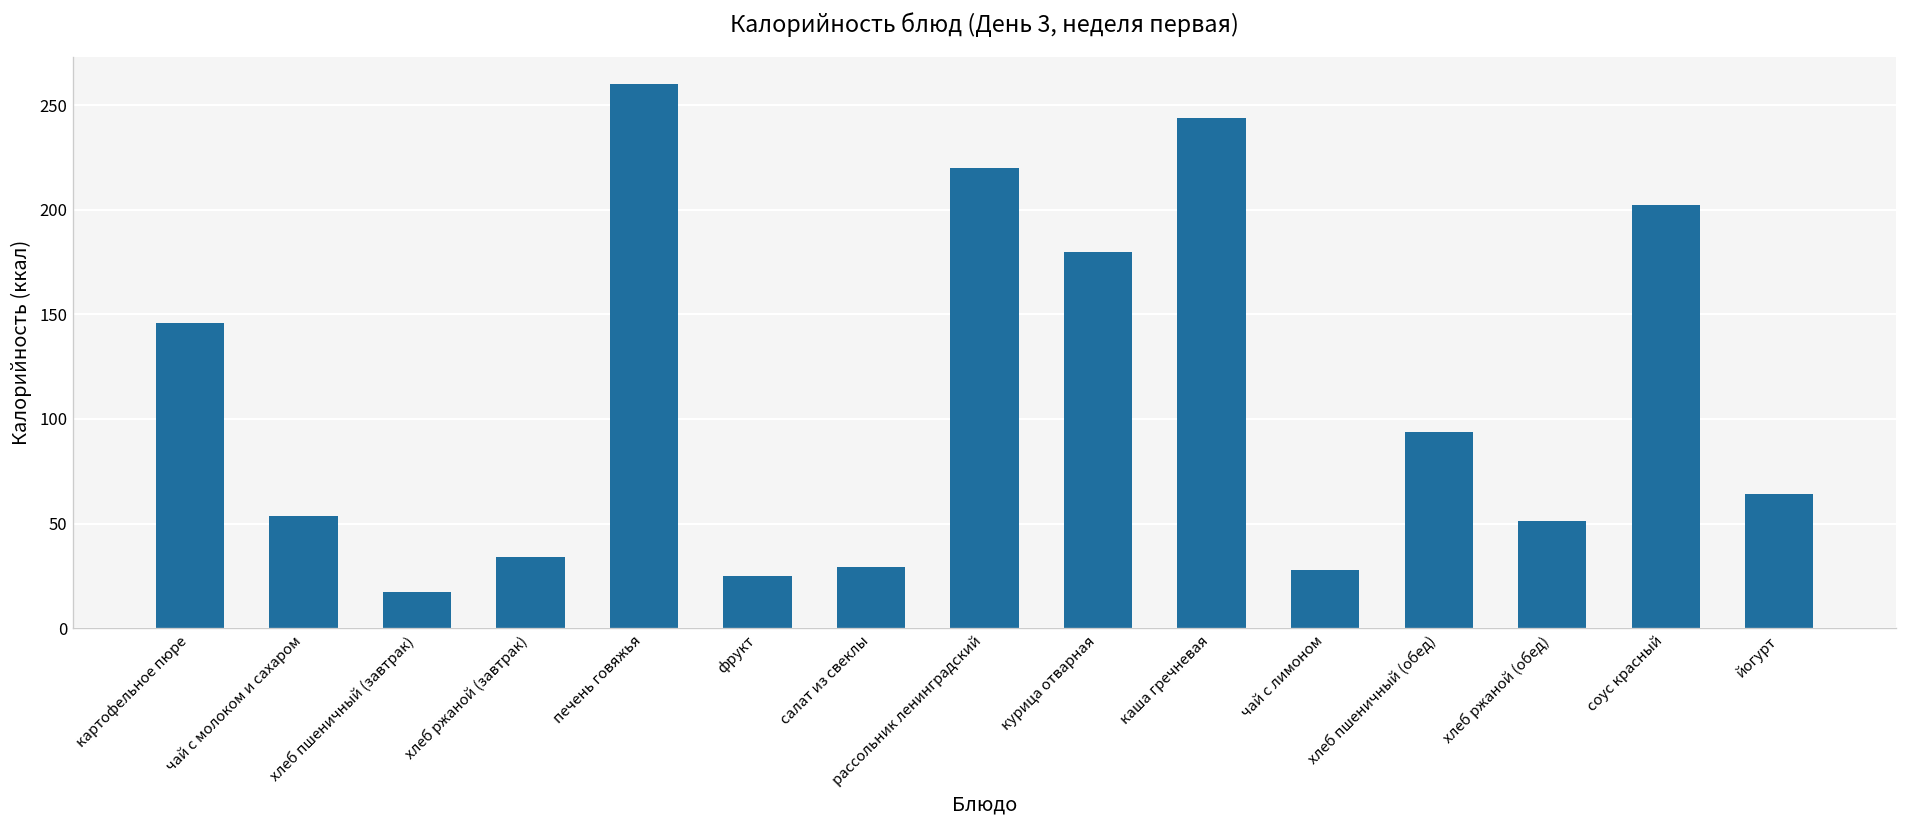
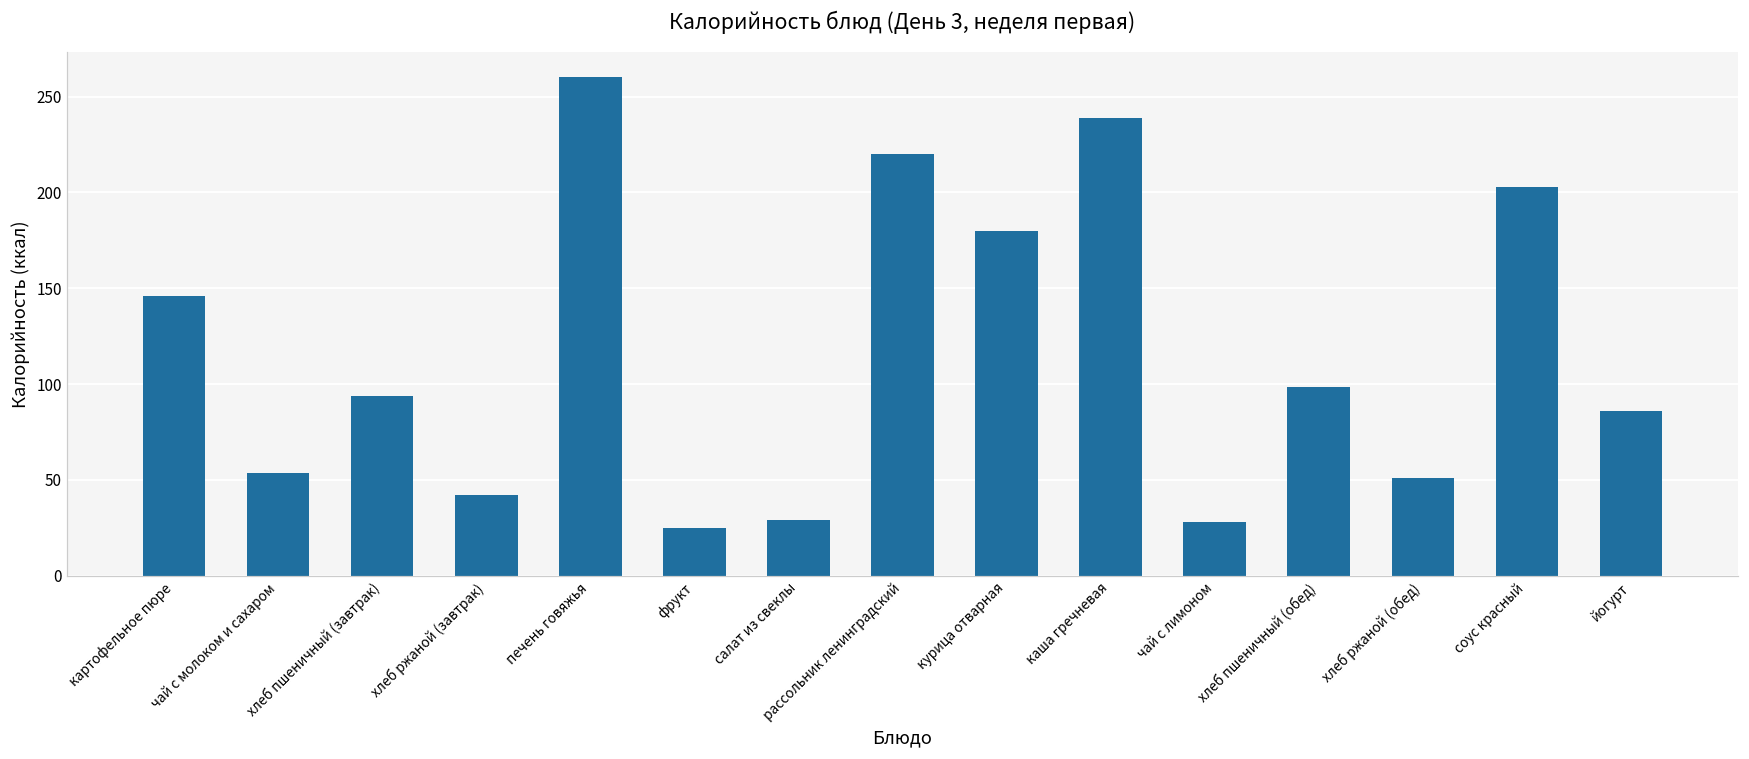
  {
    "картофельное пюре": 146,
    "чай с молоком и сахаром": 54,
-   "хлеб пшеничный (завтрак)": 17,
-   "хлеб ржаной (завтрак)": 34,
+   "хлеб пшеничный (завтрак)": 94,
+   "хлеб ржаной (завтрак)": 42,
    "печень говяжья": 260,
    "фрукт": 25,
    "салат из свеклы": 29,
    "рассольник ленинградский": 220,
    "курица отварная": 180,
-   "каша гречневая": 244,
+   "каша гречневая": 239,
    "чай с лимоном": 28,
-   "хлеб пшеничный (обед)": 94,
+   "хлеб пшеничный (обед)": 99,
    "хлеб ржаной (обед)": 51,
    "соус красный": 203,
-   "йогурт": 64
+   "йогурт": 86
  }
